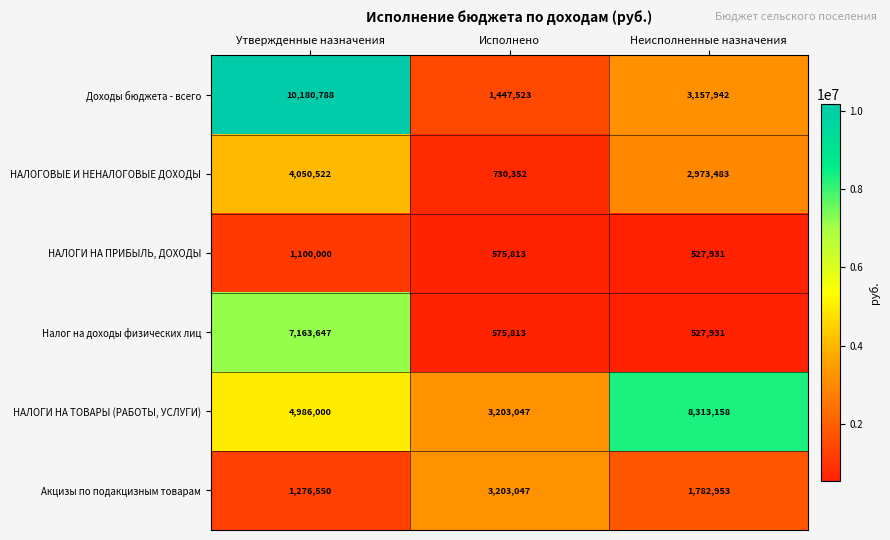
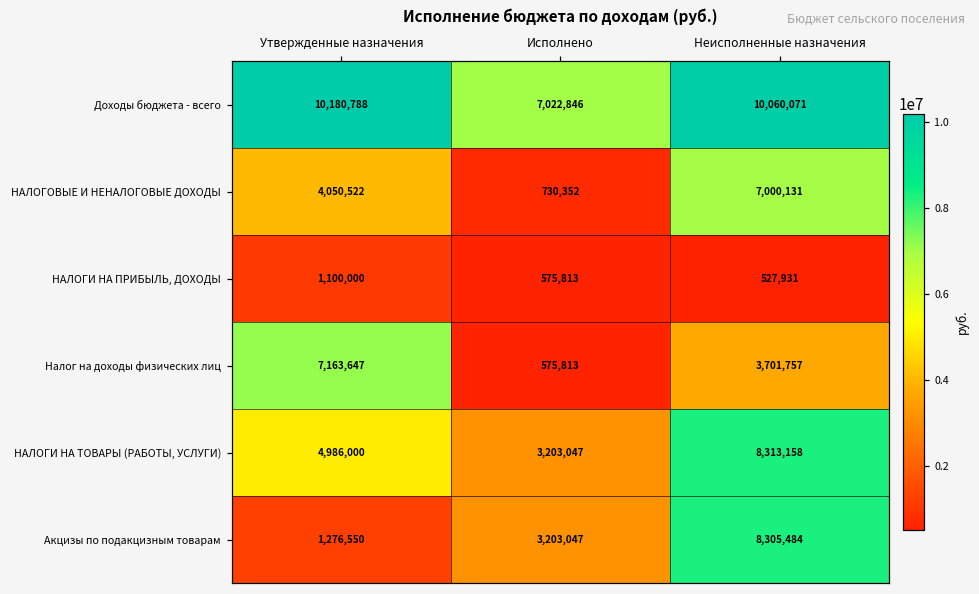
  {
    "Доходы бюджета - всего": {
      "Утвержденные назначения": "10,180,788",
-     "Исполнено": "1,447,523",
-     "Неисполненные назначения": "3,157,942"
+     "Исполнено": "7,022,846",
+     "Неисполненные назначения": "10,060,071"
    },
    "НАЛОГОВЫЕ И НЕНАЛОГОВЫЕ ДОХОДЫ": {
      "Утвержденные назначения": "4,050,522",
      "Исполнено": "730,352",
-     "Неисполненные назначения": "2,973,483"
+     "Неисполненные назначения": "7,000,131"
    },
    "НАЛОГИ НА ПРИБЫЛЬ, ДОХОДЫ": {
      "Утвержденные назначения": "1,100,000",
      "Исполнено": "575,813",
      "Неисполненные назначения": "527,931"
    },
    "Налог на доходы физических лиц": {
      "Утвержденные назначения": "7,163,647",
      "Исполнено": "575,813",
-     "Неисполненные назначения": "527,931"
+     "Неисполненные назначения": "3,701,757"
    },
    "НАЛОГИ НА ТОВАРЫ (РАБОТЫ, УСЛУГИ)": {
      "Утвержденные назначения": "4,986,000",
      "Исполнено": "3,203,047",
      "Неисполненные назначения": "8,313,158"
    },
    "Акцизы по подакцизным товарам": {
      "Утвержденные назначения": "1,276,550",
      "Исполнено": "3,203,047",
-     "Неисполненные назначения": "1,782,953"
+     "Неисполненные назначения": "8,305,484"
    }
  }
